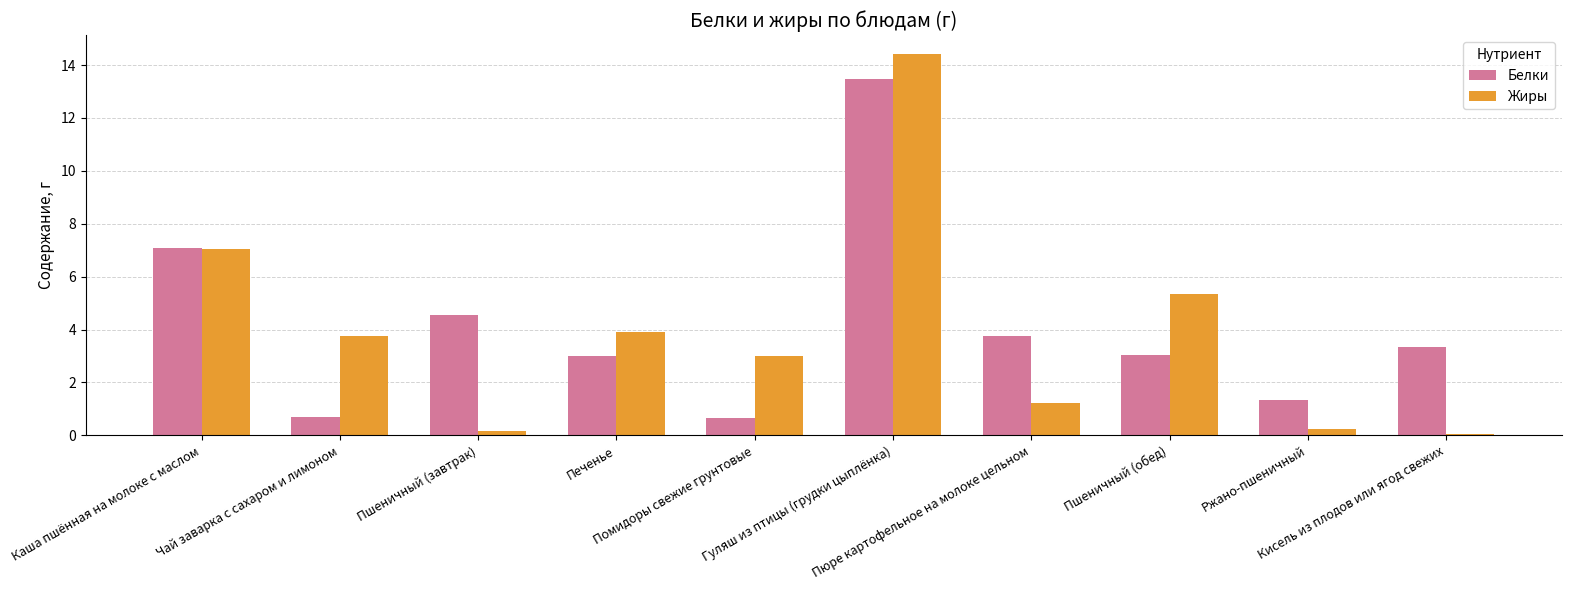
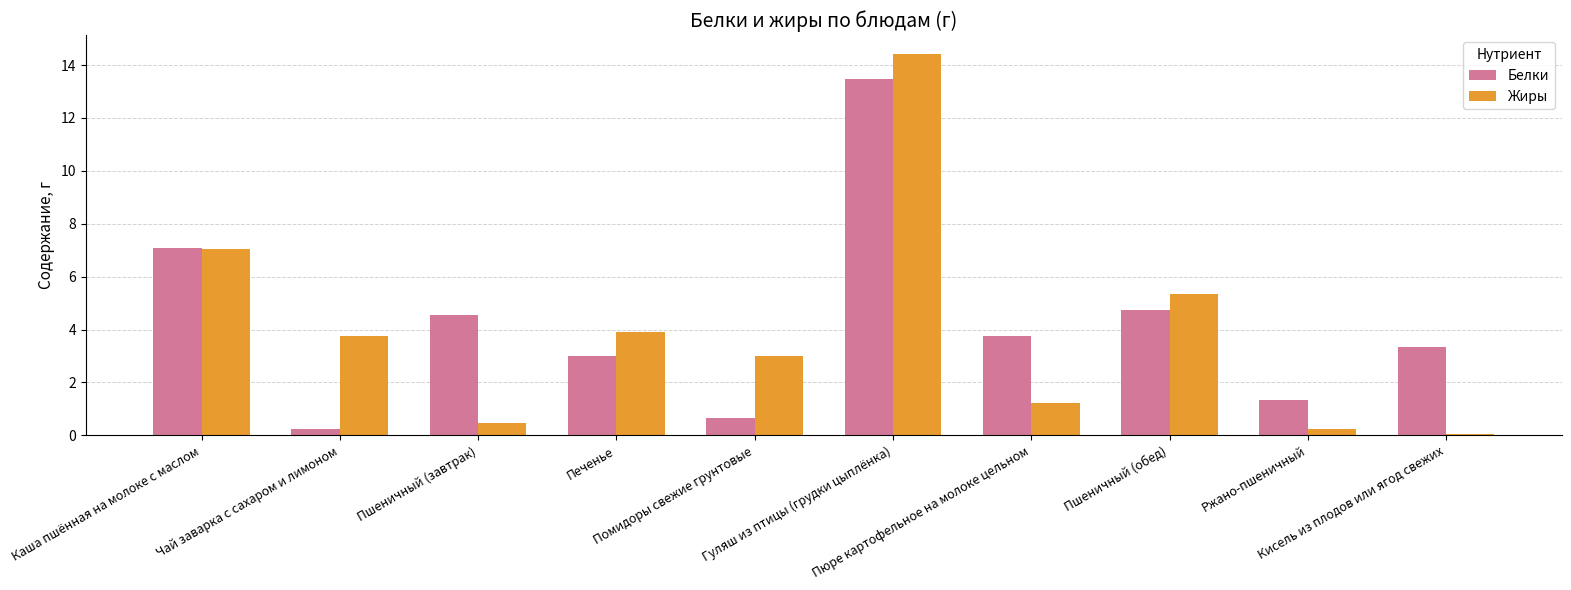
  {
    "Белки": {
      "Каша пшённая на молоке с маслом": 7.1,
-     "Чай заварка с сахаром и лимоном": 0.7,
+     "Чай заварка с сахаром и лимоном": 0.3,
      "Пшеничный (завтрак)": 4.6,
      "Печенье": 3.0,
      "Помидоры свежие грунтовые": 0.7,
      "Гуляш из птицы (грудки цыплёнка)": 13.5,
      "Пюре картофельное на молоке цельном": 3.8,
-     "Пшеничный (обед)": 3.0,
+     "Пшеничный (обед)": 4.7,
      "Ржано-пшеничный": 1.3,
      "Кисель из плодов или ягод свежих": 3.3
    },
    "Жиры": {
      "Каша пшённая на молоке с маслом": 7.1,
      "Чай заварка с сахаром и лимоном": 3.8,
-     "Пшеничный (завтрак)": 0.2,
+     "Пшеничный (завтрак)": 0.5,
      "Печенье": 3.9,
      "Помидоры свежие грунтовые": 3.0,
      "Гуляш из птицы (грудки цыплёнка)": 14.4,
      "Пюре картофельное на молоке цельном": 1.2,
      "Пшеничный (обед)": 5.4,
      "Ржано-пшеничный": 0.2
    }
  }
